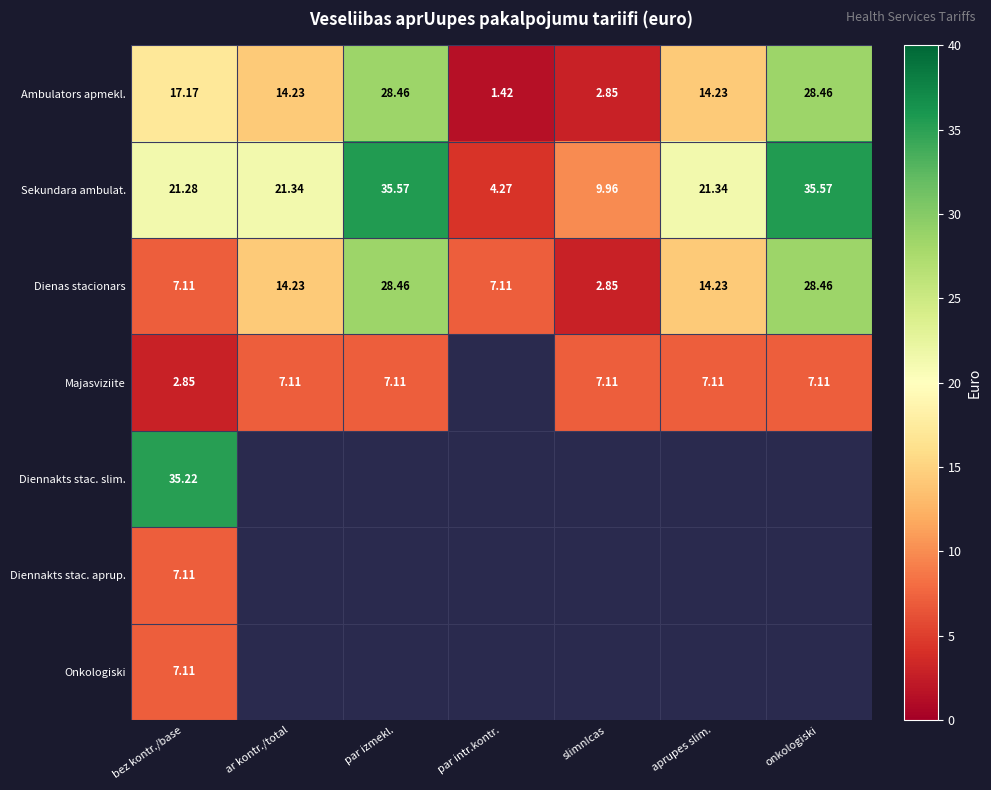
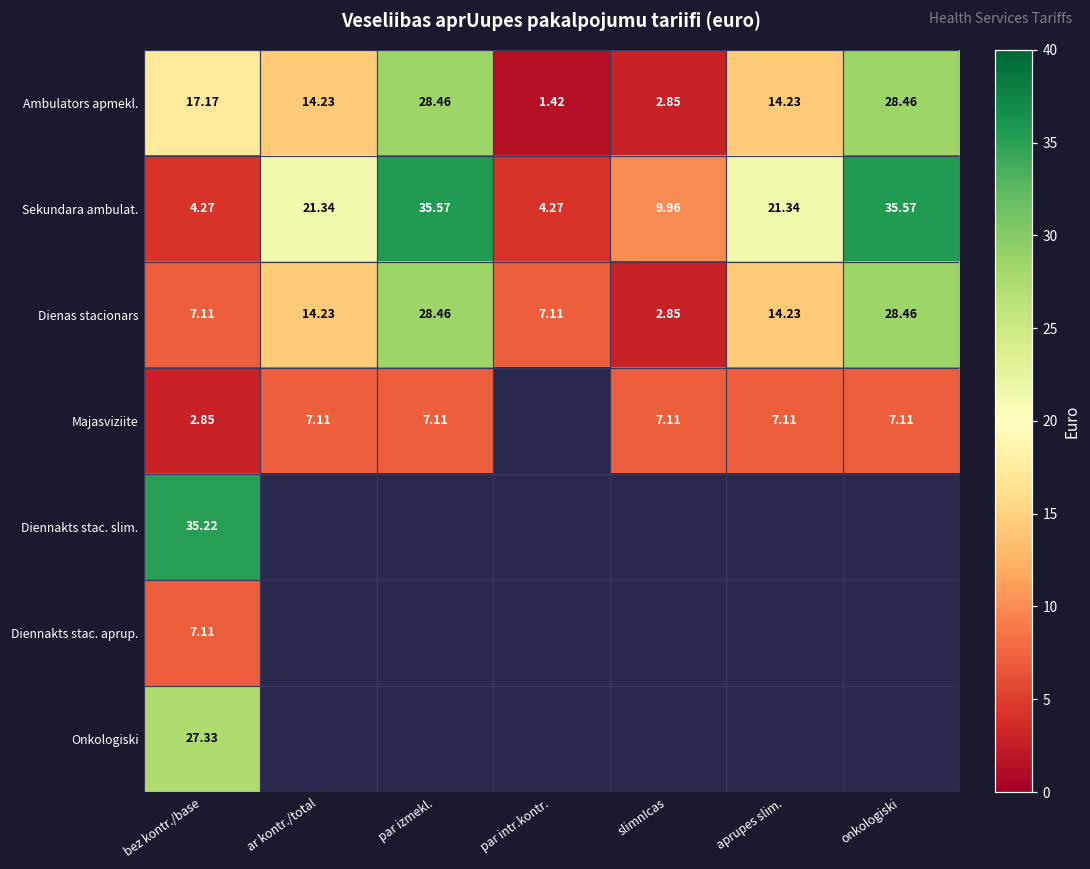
  {
    "Ambulators apmekl.": {
      "bez kontr./base": 17.17,
      "ar kontr./total": 14.23,
      "par izmekl.": 28.46,
      "par intr.kontr.": 1.42,
      "slimnIcas": 2.85,
      "aprupes slim.": 14.23,
      "onkologiski": 28.46
    },
    "Sekundara ambulat.": {
-     "bez kontr./base": 21.28,
+     "bez kontr./base": 4.27,
      "ar kontr./total": 21.34,
      "par izmekl.": 35.57,
      "par intr.kontr.": 4.27,
      "slimnIcas": 9.96,
      "aprupes slim.": 21.34,
      "onkologiski": 35.57
    },
    "Dienas stacionars": {
      "bez kontr./base": 7.11,
      "ar kontr./total": 14.23,
      "par izmekl.": 28.46,
      "par intr.kontr.": 7.11,
      "slimnIcas": 2.85,
      "aprupes slim.": 14.23,
      "onkologiski": 28.46
    },
    "Majasviziite": {
      "bez kontr./base": 2.85,
      "ar kontr./total": 7.11,
      "par izmekl.": 7.11,
      "slimnIcas": 7.11,
      "aprupes slim.": 7.11,
      "onkologiski": 7.11
    },
    "Diennakts stac. slim.": {
      "bez kontr./base": 35.22
    },
    "Diennakts stac. aprup.": {
      "bez kontr./base": 7.11
    },
    "Onkologiski": {
-     "bez kontr./base": 7.11
+     "bez kontr./base": 27.33
    }
  }
